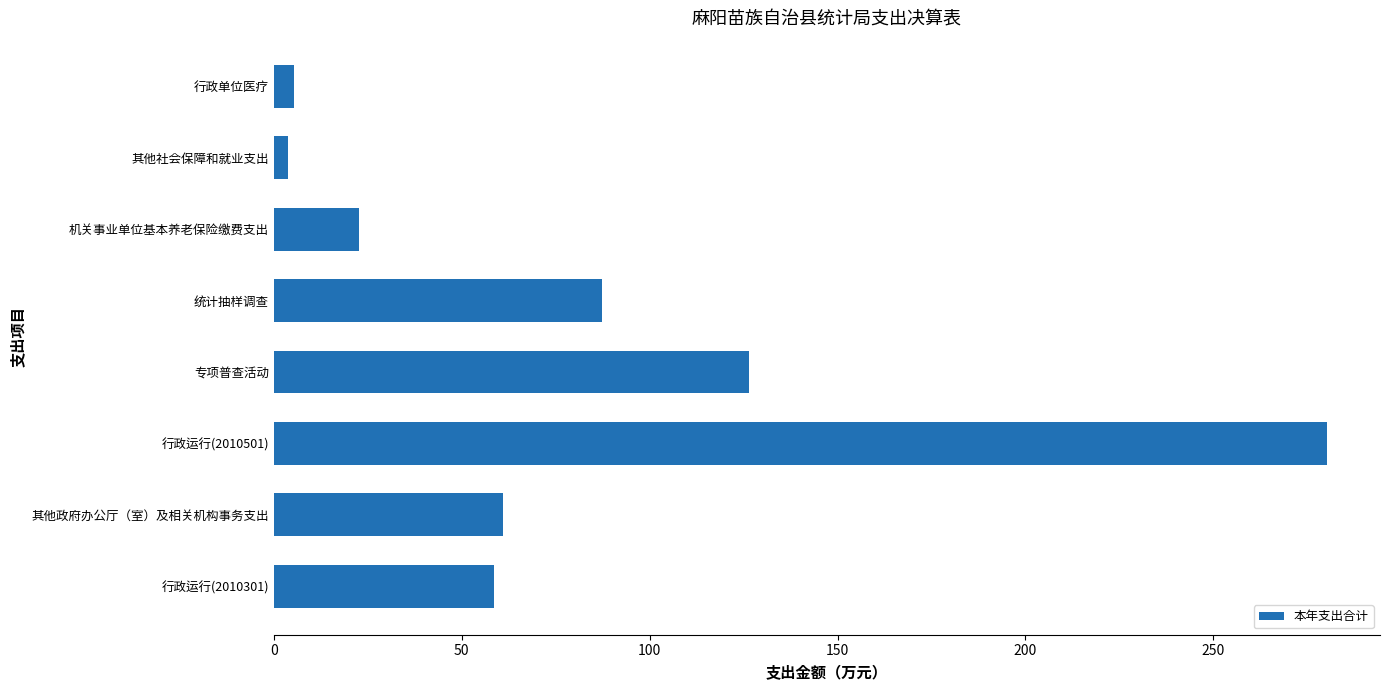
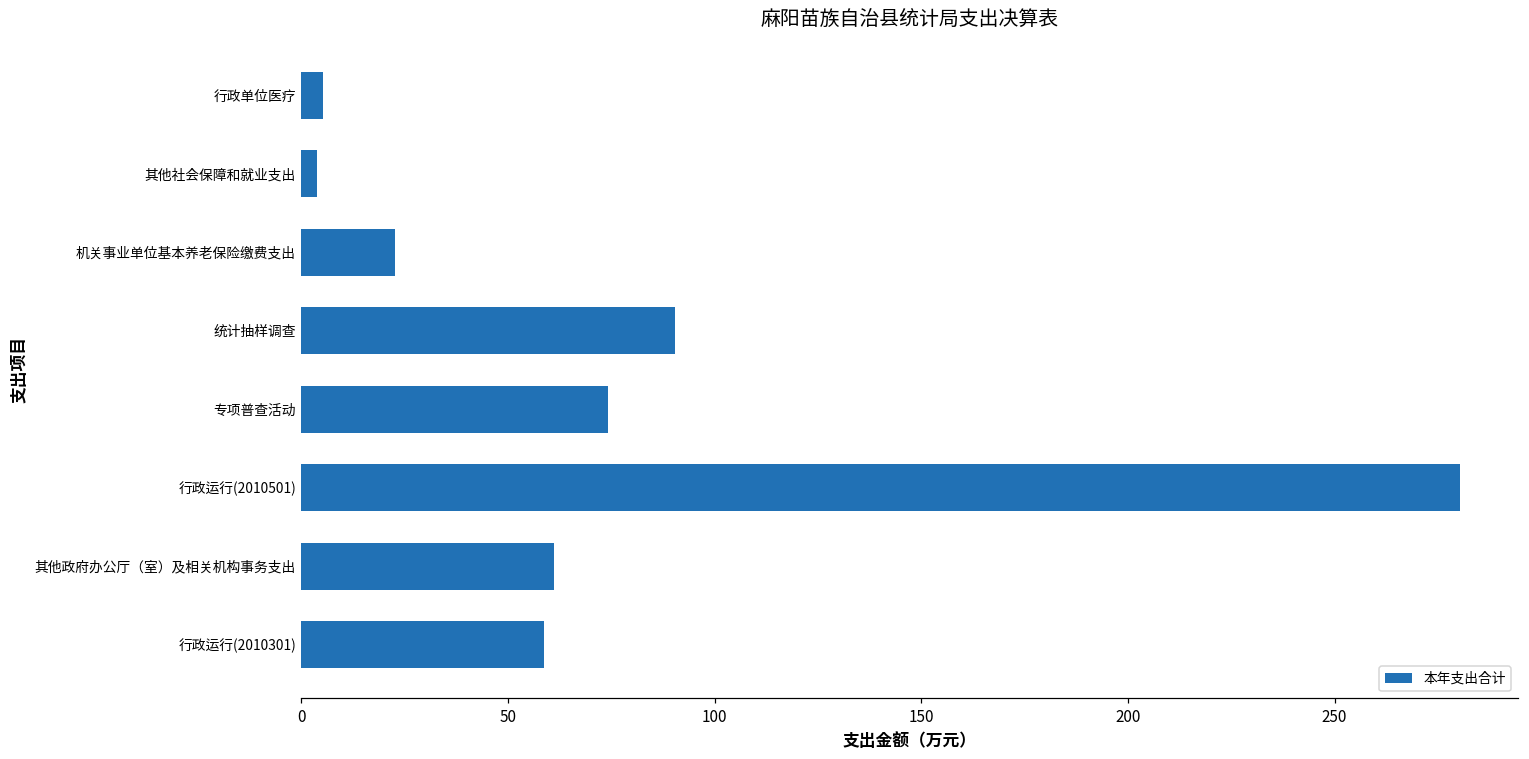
  {
    "行政单位医疗": 5,
    "其他社会保障和就业支出": 4,
    "机关事业单位基本养老保险缴费支出": 23,
-   "统计抽样调查": 87,
-   "专项普查活动": 126,
+   "统计抽样调查": 90,
+   "专项普查活动": 74,
    "行政运行(2010501)": 280,
    "其他政府办公厅（室）及相关机构事务支出": 61,
    "行政运行(2010301)": 59
  }
